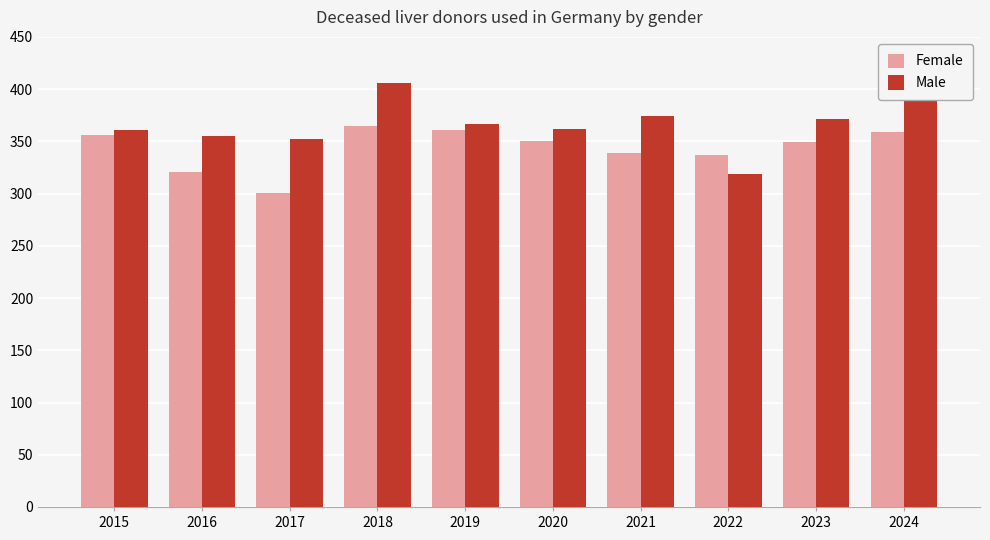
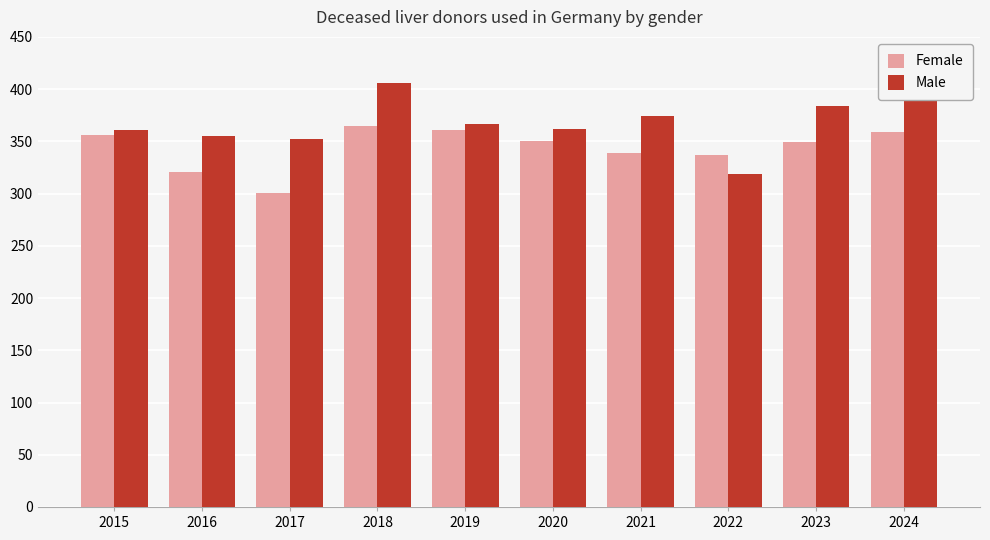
  {
    "Female": {
      "2015": 356,
      "2016": 321,
      "2017": 301,
      "2018": 365,
      "2019": 361,
      "2020": 350,
      "2021": 339,
      "2022": 337,
      "2023": 349,
      "2024": 359
    },
    "Male": {
      "2015": 361,
      "2016": 355,
      "2017": 352,
      "2018": 406,
      "2019": 367,
      "2020": 362,
      "2021": 374,
      "2022": 319,
-     "2023": 371
+     "2023": 384
    }
  }
